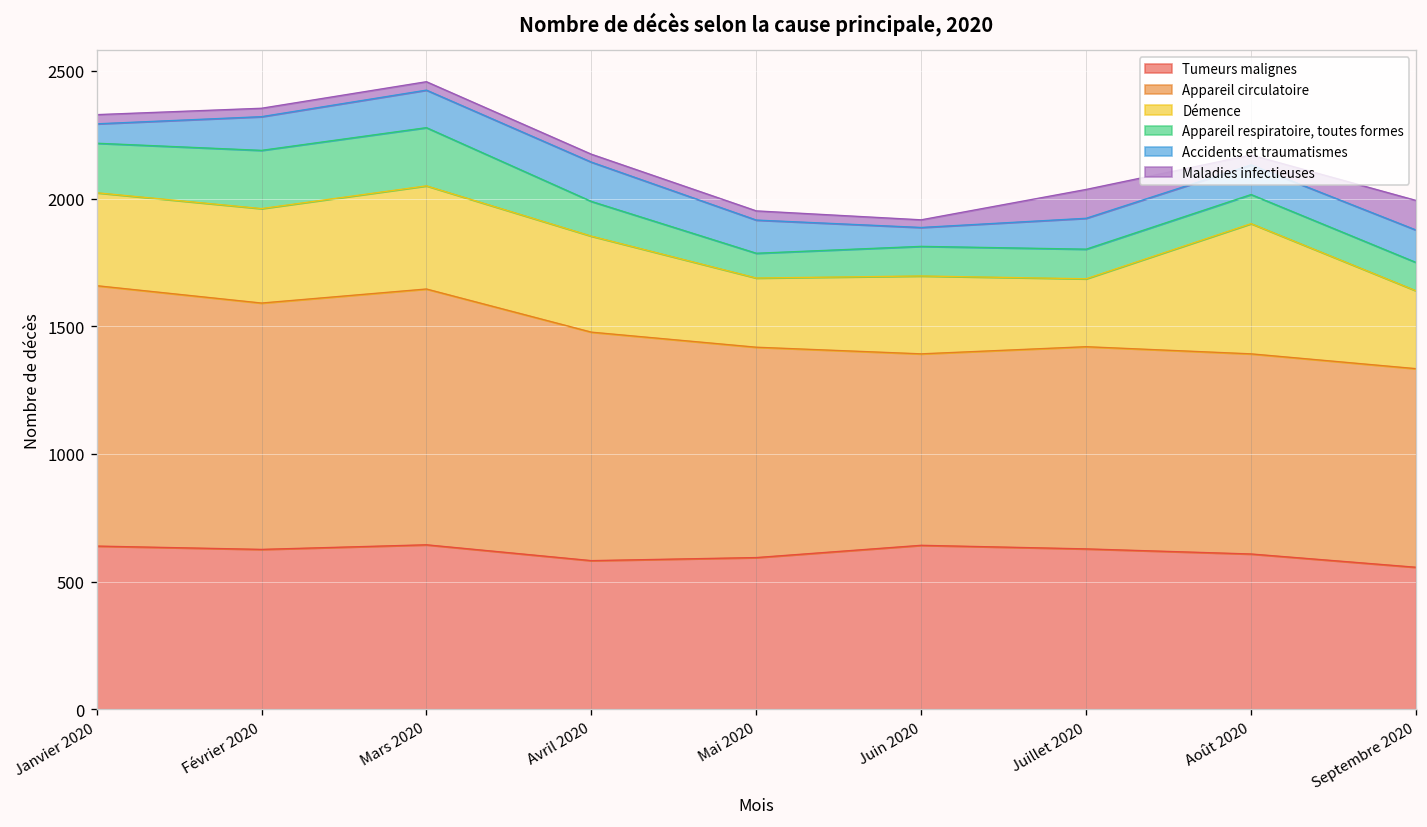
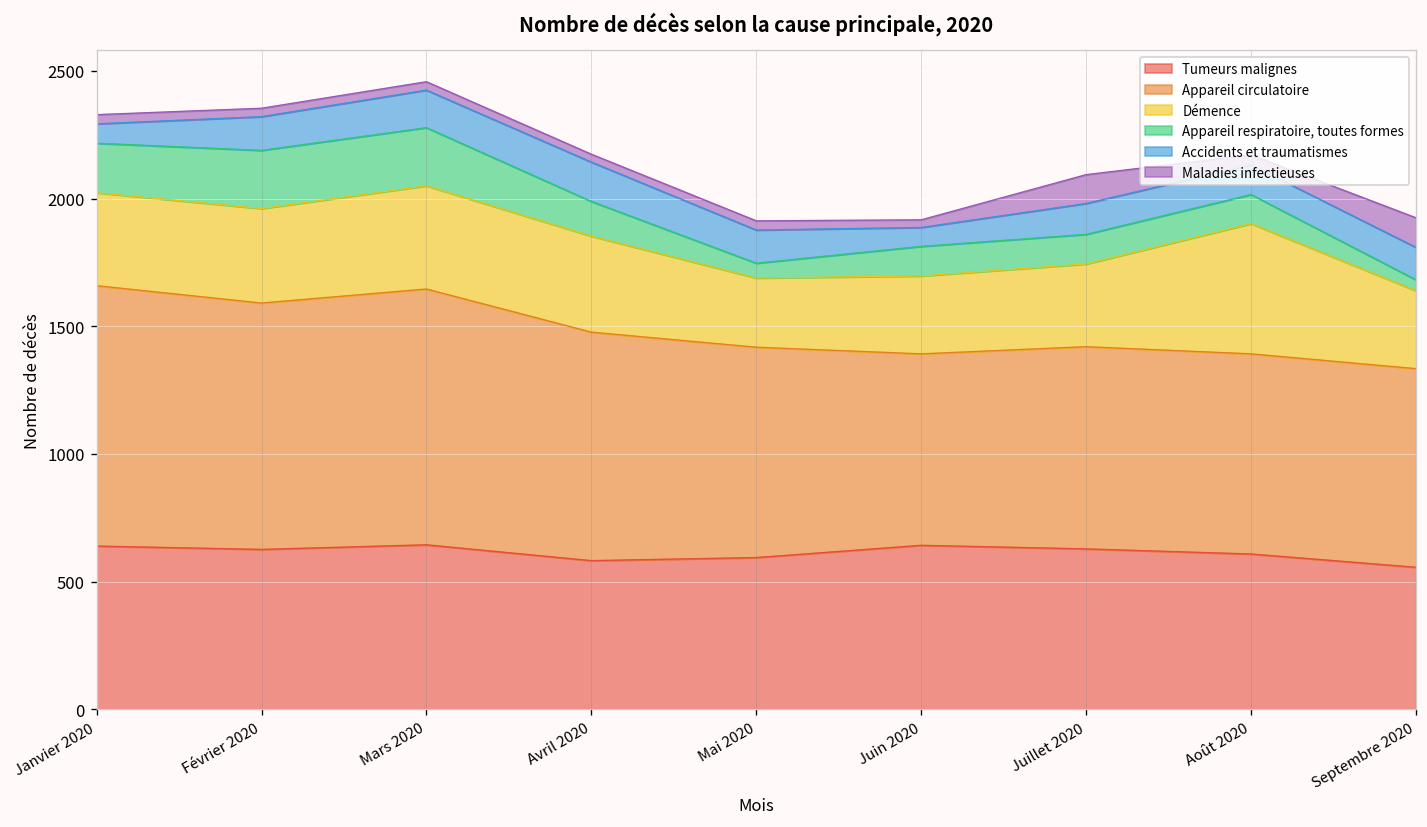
  {
    "Démence": {
      "Janvier 2020": 360,
      "Février 2020": 370,
      "Mars 2020": 400,
      "Avril 2020": 380,
      "Mai 2020": 270,
      "Juin 2020": 310,
-     "Juillet 2020": 270,
+     "Juillet 2020": 320,
      "Août 2020": 510,
      "Septembre 2020": 310
    },
    "Appareil respiratoire, toutes formes": {
      "Janvier 2020": 190,
      "Février 2020": 230,
      "Mars 2020": 230,
      "Avril 2020": 140,
-     "Mai 2020": 100,
+     "Mai 2020": 60,
      "Juin 2020": 120,
      "Juillet 2020": 120,
      "Août 2020": 110,
-     "Septembre 2020": 110
+     "Septembre 2020": 40
    },
    "Accidents et traumatismes": {
      "Janvier 2020": 80,
      "Février 2020": 130,
      "Mars 2020": 150,
      "Avril 2020": 150,
      "Mai 2020": 130,
      "Juin 2020": 70,
      "Juillet 2020": 120,
      "Septembre 2020": 130
    },
    "Maladies infectieuses": {
      "Janvier 2020": 40,
      "Février 2020": 30,
      "Mars 2020": 30,
      "Avril 2020": 30,
      "Mai 2020": 40,
      "Juin 2020": 30,
      "Juillet 2020": 110,
      "Septembre 2020": 120
    }
  }
